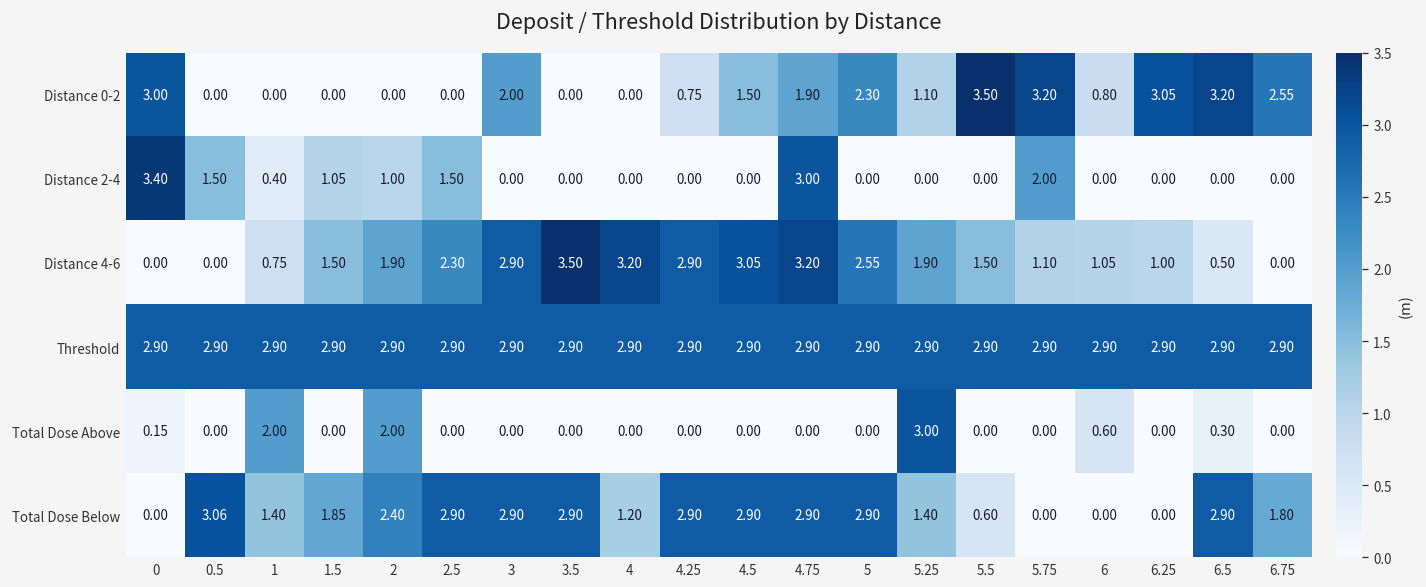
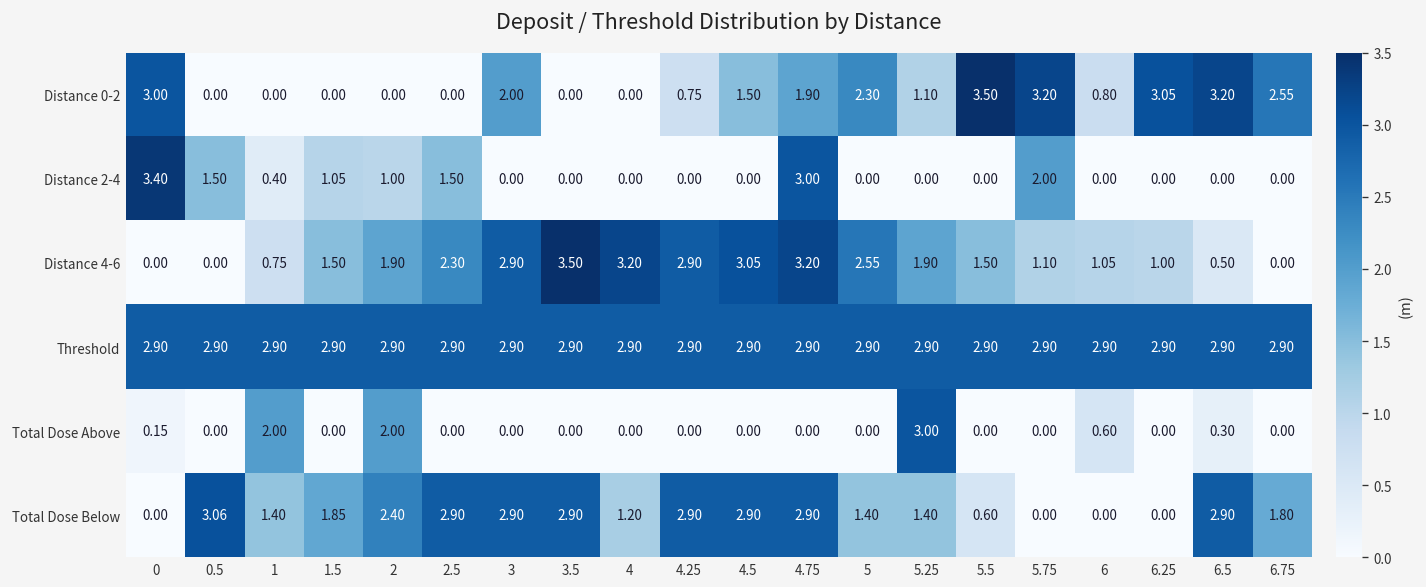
  {
    "Distance 0-2": {
      "0": 3.00,
      "0.5": 0.00,
      "1": 0.00,
      "1.5": 0.00,
      "2": 0.00,
      "2.5": 0.00,
      "3": 2.00,
      "3.5": 0.00,
      "4": 0.00,
      "4.25": 0.75,
      "4.5": 1.50,
      "4.75": 1.90,
      "5": 2.30,
      "5.25": 1.10,
      "5.5": 3.50,
      "5.75": 3.20,
      "6": 0.80,
      "6.25": 3.05,
      "6.5": 3.20,
      "6.75": 2.55
    },
    "Distance 2-4": {
      "0": 3.40,
      "0.5": 1.50,
      "1": 0.40,
      "1.5": 1.05,
      "2": 1.00,
      "2.5": 1.50,
      "3": 0.00,
      "3.5": 0.00,
      "4": 0.00,
      "4.25": 0.00,
      "4.5": 0.00,
      "4.75": 3.00,
      "5": 0.00,
      "5.25": 0.00,
      "5.5": 0.00,
      "5.75": 2.00,
      "6": 0.00,
      "6.25": 0.00,
      "6.5": 0.00,
      "6.75": 0.00
    },
    "Distance 4-6": {
      "0": 0.00,
      "0.5": 0.00,
      "1": 0.75,
      "1.5": 1.50,
      "2": 1.90,
      "2.5": 2.30,
      "3": 2.90,
      "3.5": 3.50,
      "4": 3.20,
      "4.25": 2.90,
      "4.5": 3.05,
      "4.75": 3.20,
      "5": 2.55,
      "5.25": 1.90,
      "5.5": 1.50,
      "5.75": 1.10,
      "6": 1.05,
      "6.25": 1.00,
      "6.5": 0.50,
      "6.75": 0.00
    },
    "Threshold": {
      "0": 2.90,
      "0.5": 2.90,
      "1": 2.90,
      "1.5": 2.90,
      "2": 2.90,
      "2.5": 2.90,
      "3": 2.90,
      "3.5": 2.90,
      "4": 2.90,
      "4.25": 2.90,
      "4.5": 2.90,
      "4.75": 2.90,
      "5": 2.90,
      "5.25": 2.90,
      "5.5": 2.90,
      "5.75": 2.90,
      "6": 2.90,
      "6.25": 2.90,
      "6.5": 2.90,
      "6.75": 2.90
    },
    "Total Dose Above": {
      "0": 0.15,
      "0.5": 0.00,
      "1": 2.00,
      "1.5": 0.00,
      "2": 2.00,
      "2.5": 0.00,
      "3": 0.00,
      "3.5": 0.00,
      "4": 0.00,
      "4.25": 0.00,
      "4.5": 0.00,
      "4.75": 0.00,
      "5": 0.00,
      "5.25": 3.00,
      "5.5": 0.00,
      "5.75": 0.00,
      "6": 0.60,
      "6.25": 0.00,
      "6.5": 0.30,
      "6.75": 0.00
    },
    "Total Dose Below": {
      "0": 0.00,
      "0.5": 3.06,
      "1": 1.40,
      "1.5": 1.85,
      "2": 2.40,
      "2.5": 2.90,
      "3": 2.90,
      "3.5": 2.90,
      "4": 1.20,
      "4.25": 2.90,
      "4.5": 2.90,
      "4.75": 2.90,
-     "5": 2.90,
+     "5": 1.40,
      "5.25": 1.40,
      "5.5": 0.60,
      "5.75": 0.00,
      "6": 0.00,
      "6.25": 0.00,
      "6.5": 2.90,
      "6.75": 1.80
    }
  }
